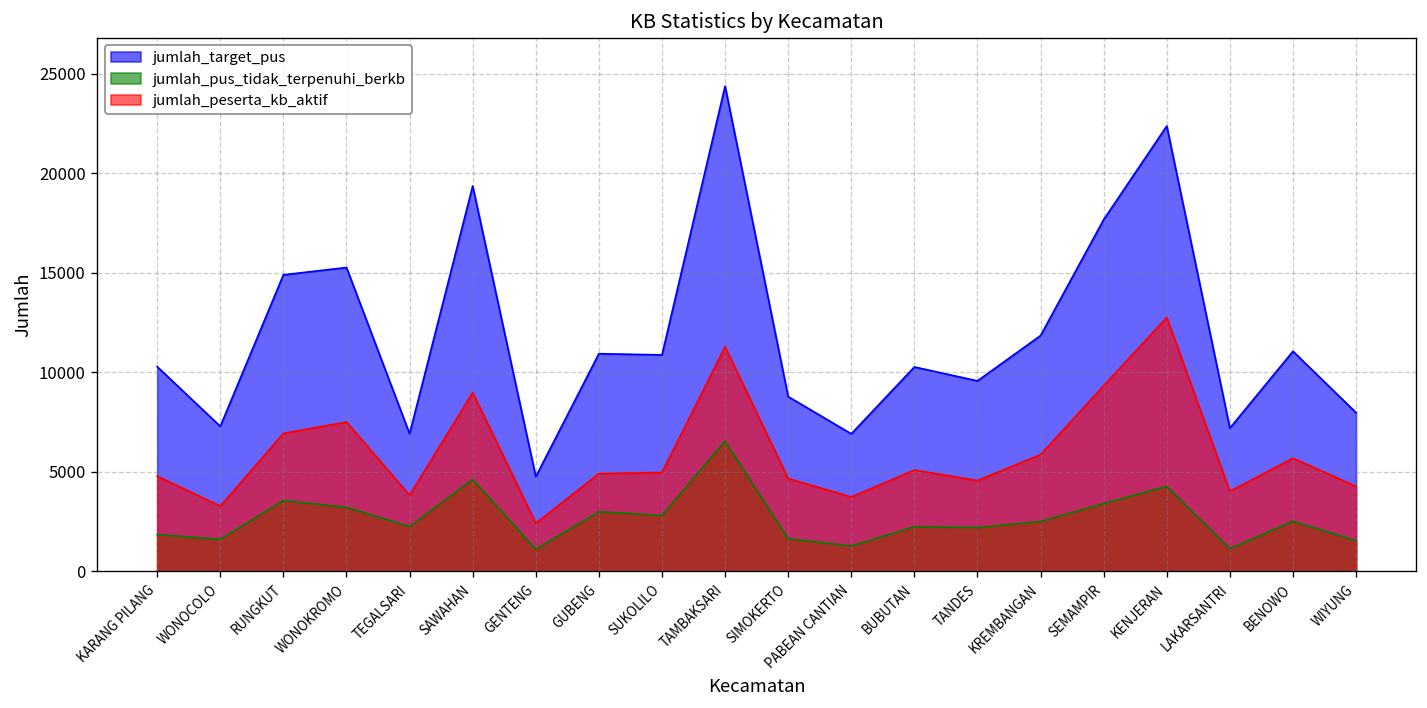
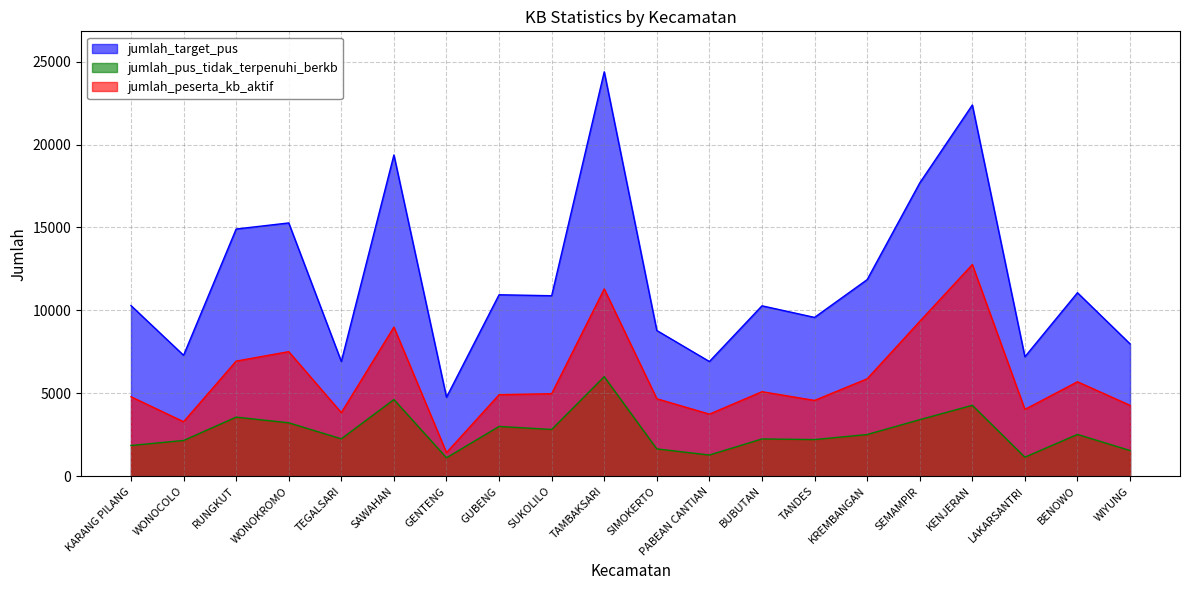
  {
    "jumlah_target_pus": {
      "KARANG PILANG": 10300,
      "WONOCOLO": 7300,
      "RUNGKUT": 14900,
      "WONOKROMO": 15300,
      "TEGALSARI": 6900,
      "SAWAHAN": 19400,
      "GENTENG": 4800,
      "GUBENG": 10900,
      "SUKOLILO": 10900,
      "TAMBAKSARI": 24400,
      "SIMOKERTO": 8800,
      "PABEAN CANTIAN": 6900,
      "BUBUTAN": 10300,
      "TANDES": 9600,
      "KREMBANGAN": 11900,
      "SEMAMPIR": 17700,
      "KENJERAN": 22400,
      "LAKARSANTRI": 7200,
      "BENOWO": 11100,
      "WIYUNG": 8000
    },
    "jumlah_pus_tidak_terpenuhi_berkb": {
      "KARANG PILANG": 1900,
-     "WONOCOLO": 1600,
+     "WONOCOLO": 2200,
      "RUNGKUT": 3600,
      "WONOKROMO": 3200,
      "TEGALSARI": 2300,
      "SAWAHAN": 4600,
      "GENTENG": 1100,
      "GUBENG": 3000,
      "SUKOLILO": 2800,
-     "TAMBAKSARI": 6500,
+     "TAMBAKSARI": 6000,
      "SIMOKERTO": 1600,
      "PABEAN CANTIAN": 1300,
      "BUBUTAN": 2200,
      "TANDES": 2200,
      "KREMBANGAN": 2500,
      "SEMAMPIR": 3400,
      "KENJERAN": 4300,
      "LAKARSANTRI": 1100,
      "BENOWO": 2500,
      "WIYUNG": 1500
    },
    "jumlah_peserta_kb_aktif": {
      "KARANG PILANG": 4800,
      "WONOCOLO": 3300,
      "RUNGKUT": 6900,
      "WONOKROMO": 7500,
      "TEGALSARI": 3800,
      "SAWAHAN": 9000,
-     "GENTENG": 2400,
+     "GENTENG": 1400,
      "GUBENG": 4900,
      "SUKOLILO": 5000,
      "TAMBAKSARI": 11300,
      "SIMOKERTO": 4700,
      "PABEAN CANTIAN": 3700,
      "BUBUTAN": 5100,
      "TANDES": 4600,
      "KREMBANGAN": 5900,
      "SEMAMPIR": 9300,
      "KENJERAN": 12800,
      "LAKARSANTRI": 4000,
      "BENOWO": 5700,
      "WIYUNG": 4300
    }
  }
